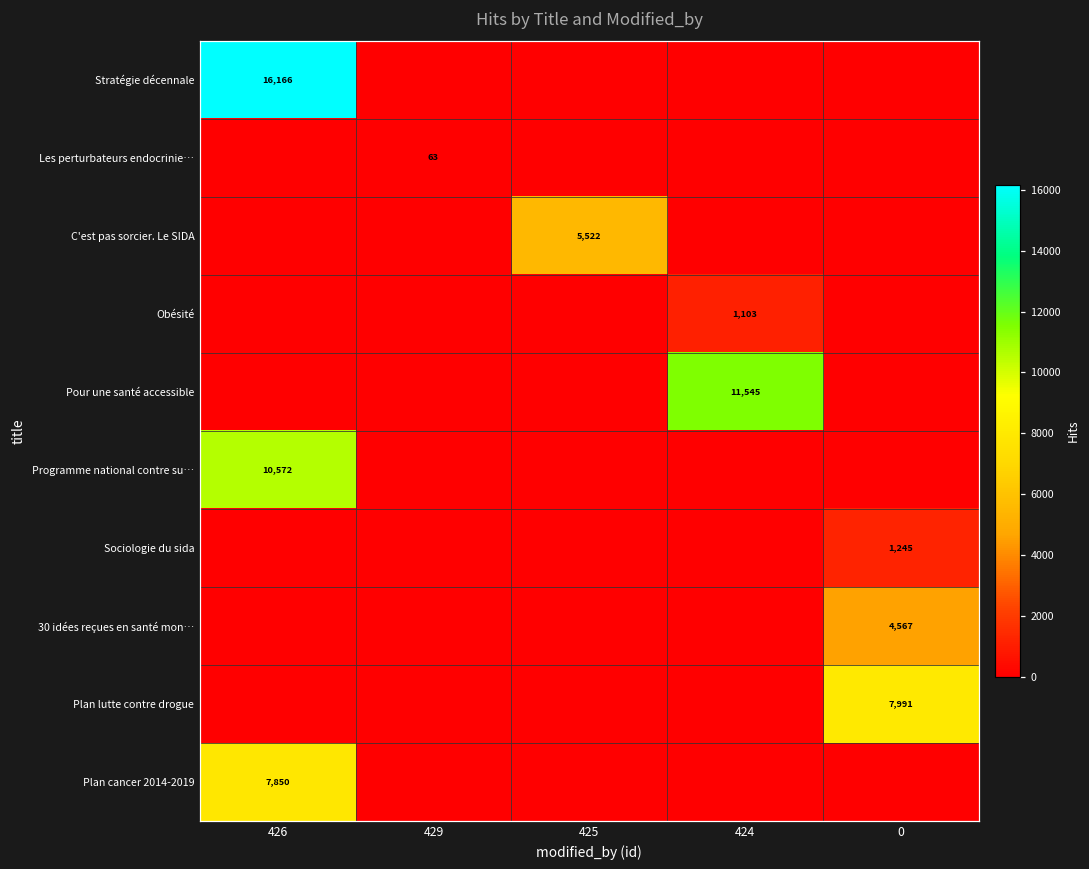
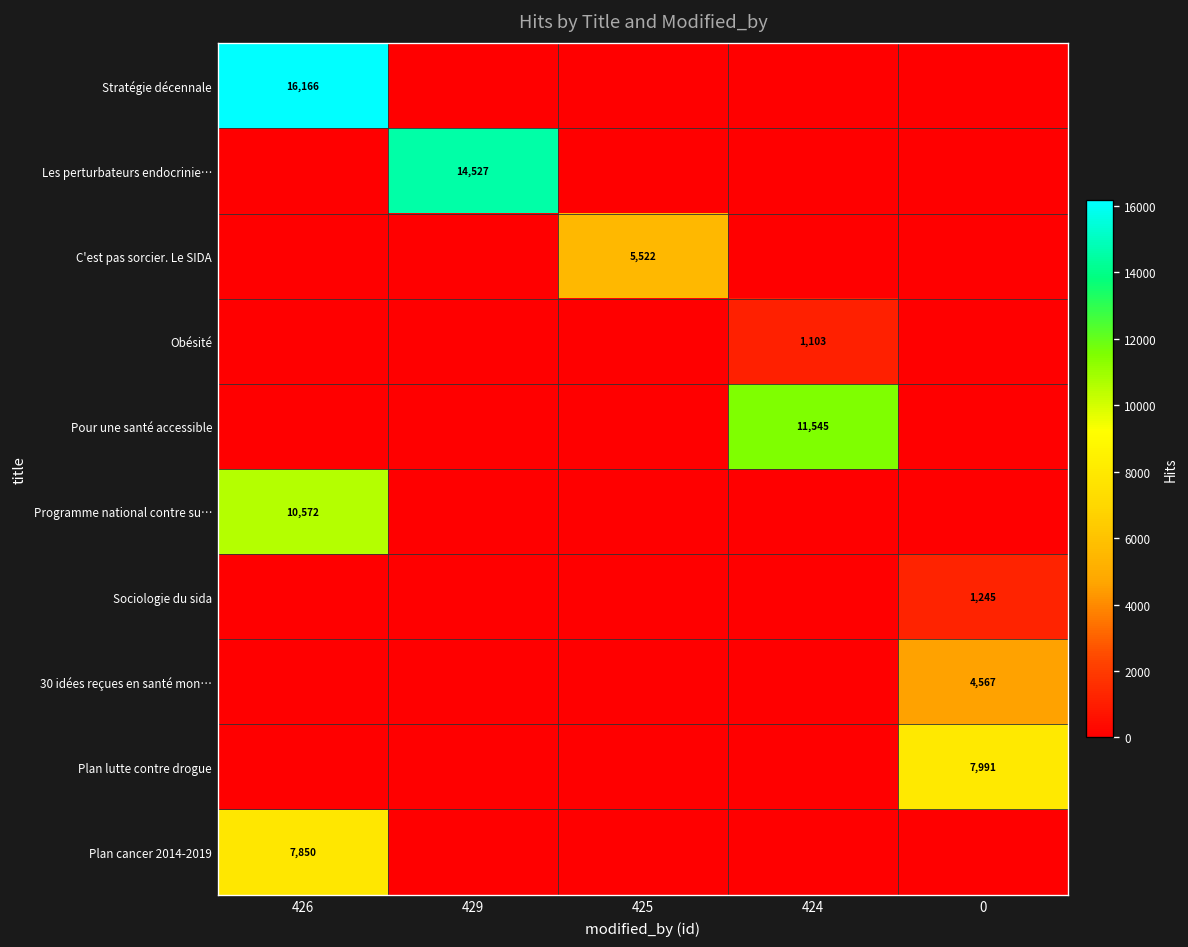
  {
    "Stratégie décennale": {
      "426": "16,166"
    },
    "Les perturbateurs endocrinie…": {
-     "429": "63"
+     "429": "14,527"
    },
    "C'est pas sorcier. Le SIDA": {
      "425": "5,522"
    },
    "Obésité": {
      "424": "1,103"
    },
    "Pour une santé accessible": {
      "424": "11,545"
    },
    "Programme national contre su…": {
      "426": "10,572"
    },
    "Sociologie du sida": {
      "0": "1,245"
    },
    "30 idées reçues en santé mon…": {
      "0": "4,567"
    },
    "Plan lutte contre drogue": {
      "0": "7,991"
    },
    "Plan cancer 2014-2019": {
      "426": "7,850"
    }
  }
